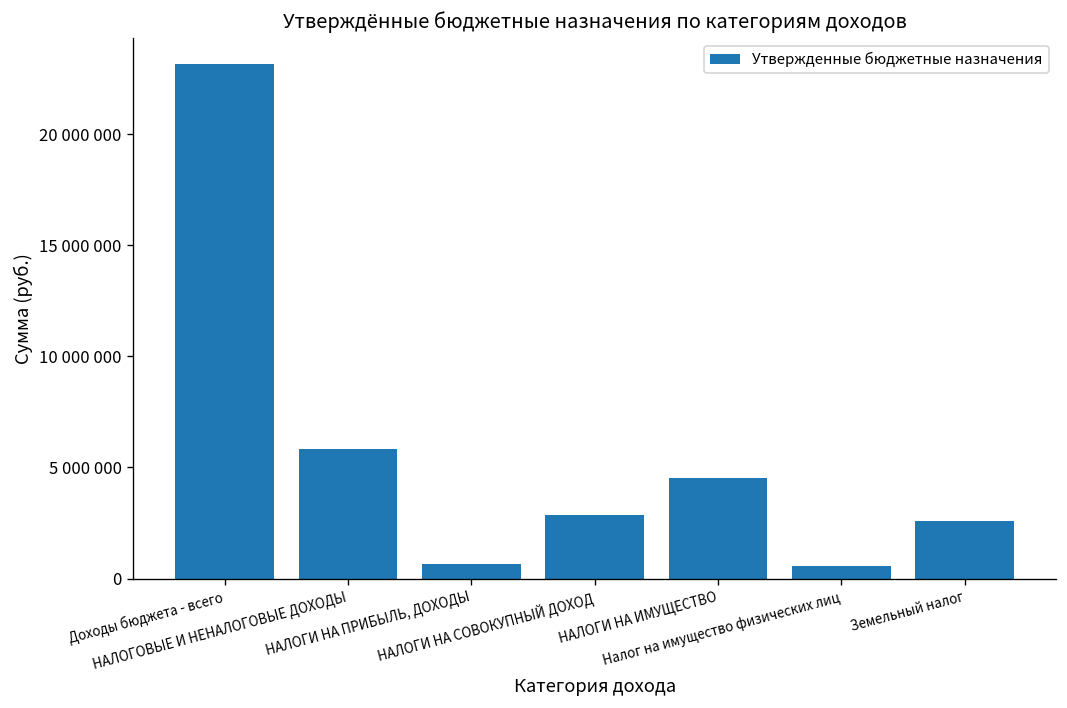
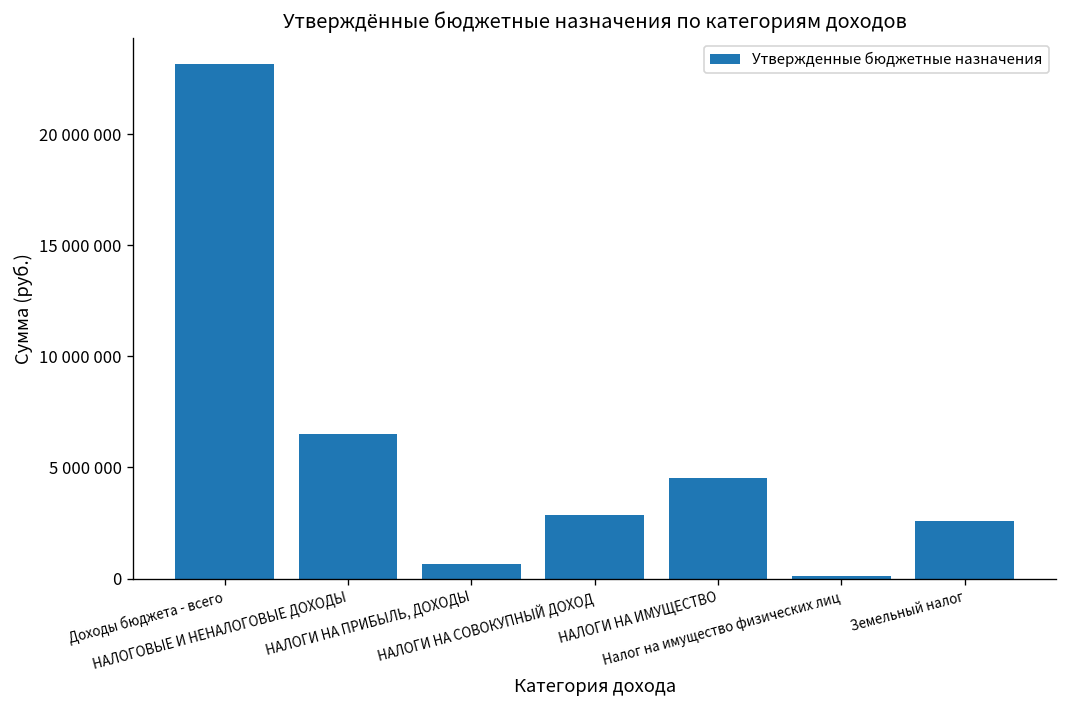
  {
    "Доходы бюджета - всего": 23100000,
-   "НАЛОГОВЫЕ И НЕНАЛОГОВЫЕ ДОХОДЫ": 5800000,
+   "НАЛОГОВЫЕ И НЕНАЛОГОВЫЕ ДОХОДЫ": 6500000,
    "НАЛОГИ НА ПРИБЫЛЬ, ДОХОДЫ": 700000,
    "НАЛОГИ НА СОВОКУПНЫЙ ДОХОД": 2900000,
    "НАЛОГИ НА ИМУЩЕСТВО": 4500000,
-   "Налог на имущество физических лиц": 600000,
+   "Налог на имущество физических лиц": 100000,
    "Земельный налог": 2600000
  }
